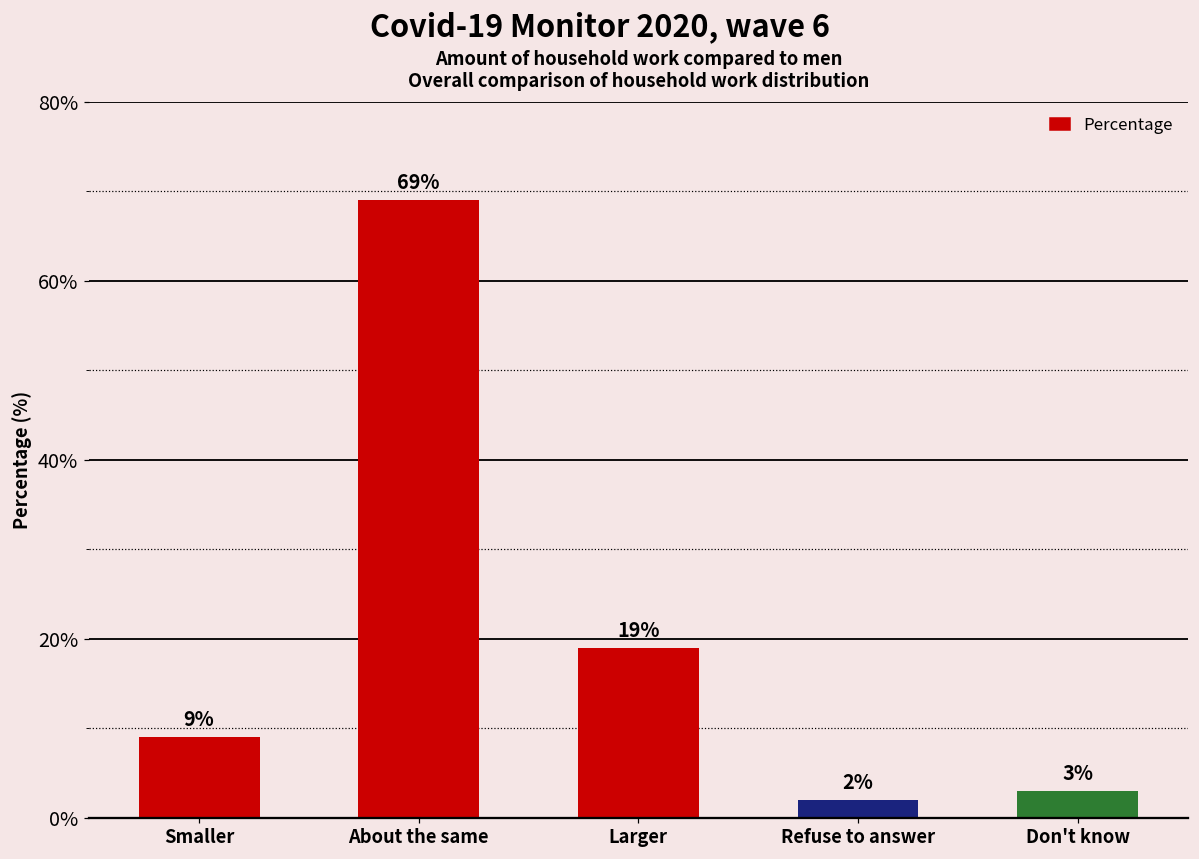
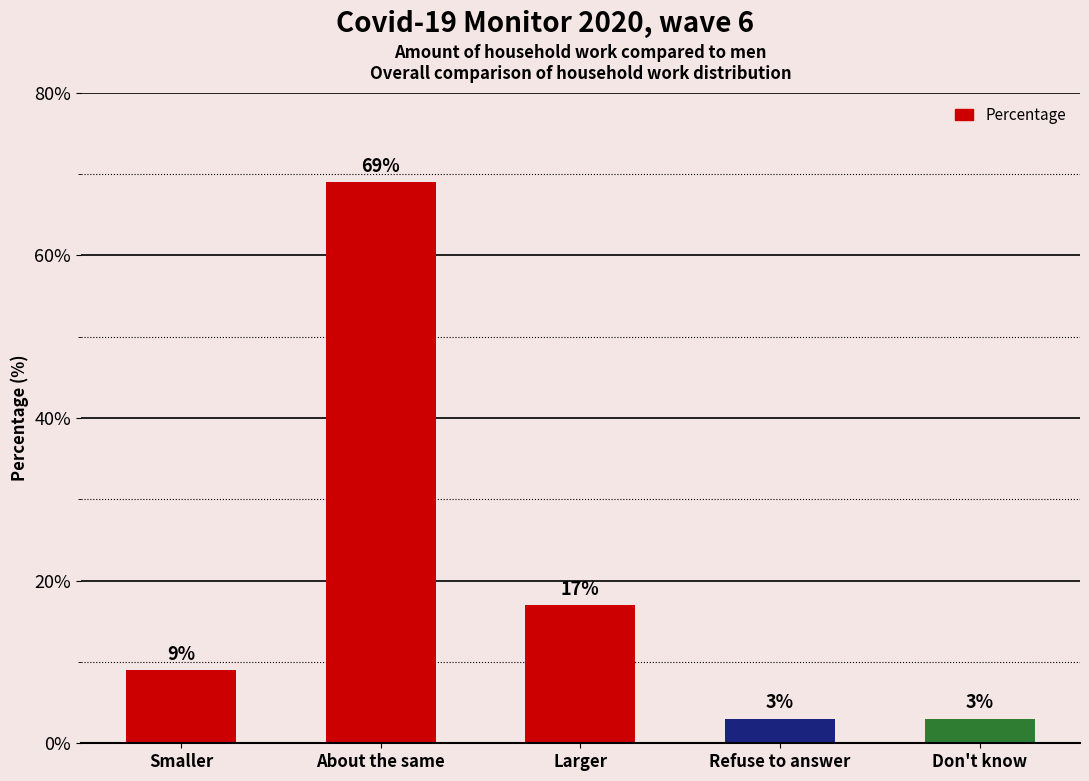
  {
    "Smaller": "9%",
    "About the same": "69%",
-   "Larger": "19%",
-   "Refuse to answer": "2%",
+   "Larger": "17%",
+   "Refuse to answer": "3%",
    "Don't know": "3%"
  }
